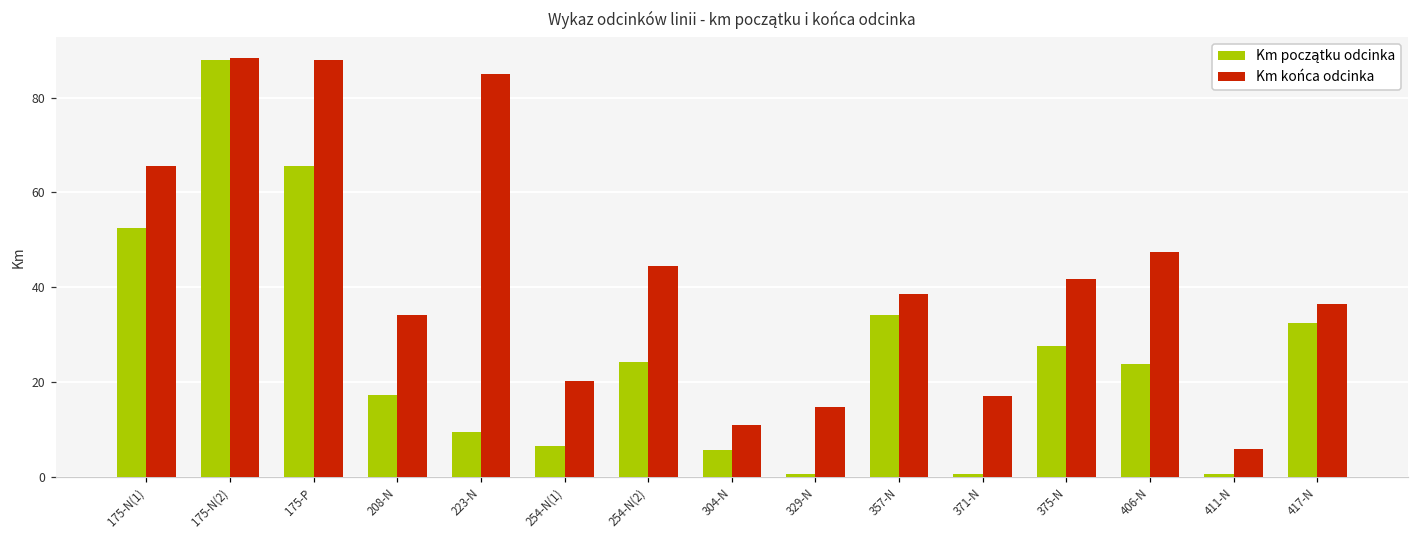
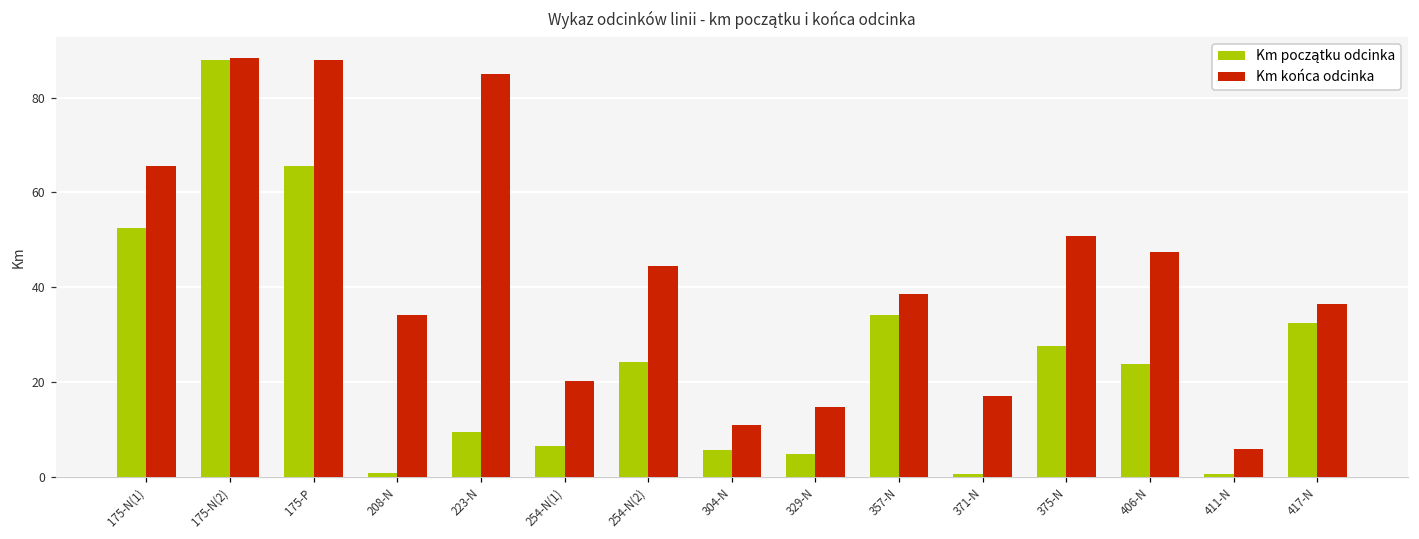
  {
    "Km początku odcinka": {
      "175-N(1)": 53,
      "175-N(2)": 88,
      "175-P": 66,
-     "208-N": 17,
+     "208-N": 1,
      "223-N": 9,
      "254-N(1)": 6,
      "254-N(2)": 24,
      "304-N": 6,
-     "329-N": 1,
+     "329-N": 5,
      "357-N": 34,
      "375-N": 28,
      "406-N": 24,
      "411-N": 1,
      "417-N": 32
    },
    "Km końca odcinka": {
      "175-N(1)": 66,
      "175-N(2)": 88,
      "175-P": 88,
      "208-N": 34,
      "223-N": 85,
      "254-N(1)": 20,
      "254-N(2)": 45,
      "304-N": 11,
      "329-N": 15,
      "357-N": 39,
      "371-N": 17,
-     "375-N": 42,
+     "375-N": 51,
      "406-N": 48,
      "411-N": 6,
      "417-N": 36
    }
  }
